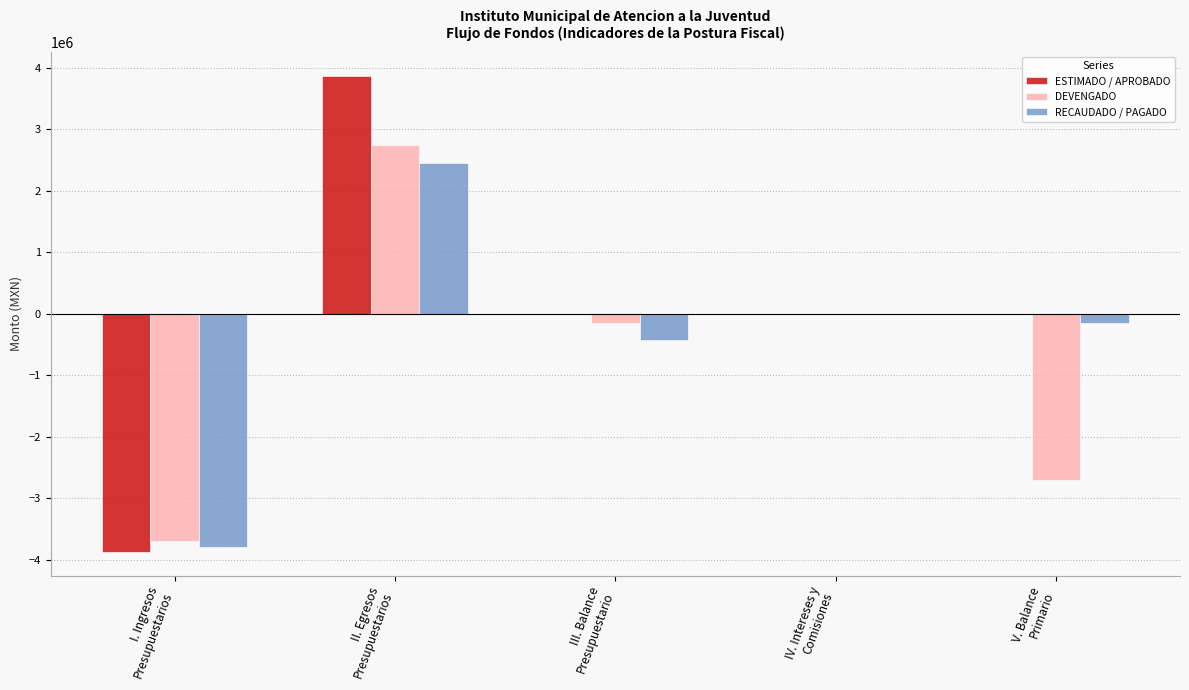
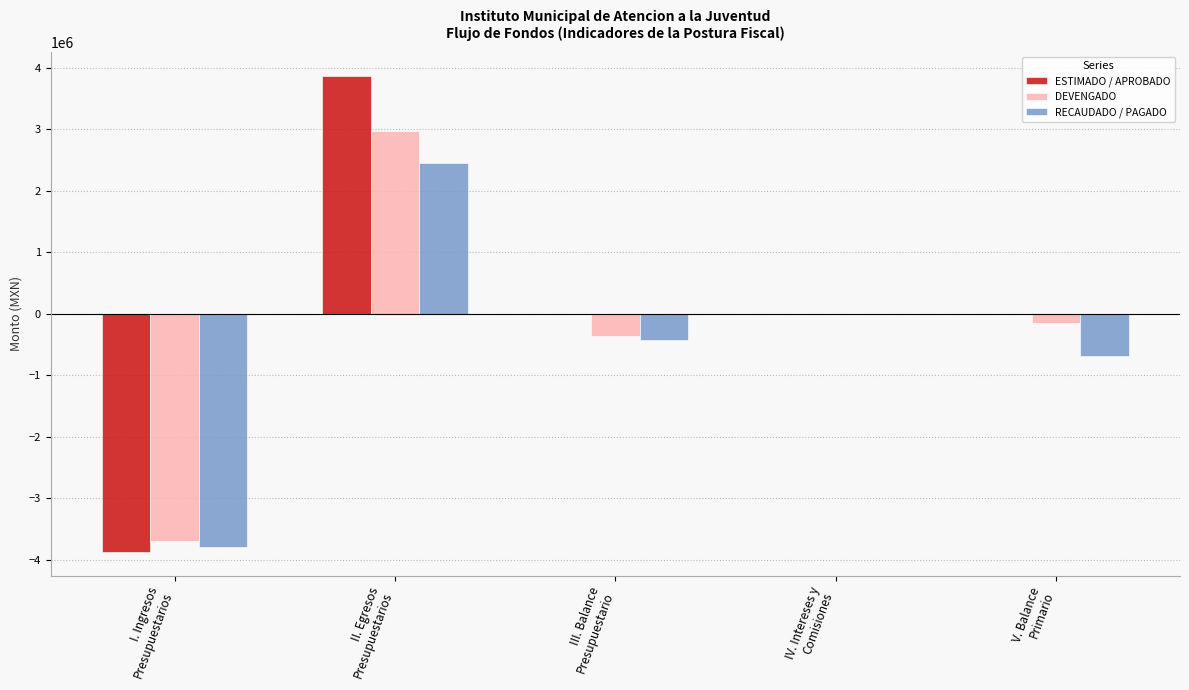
  {
    "ESTIMADO / APROBADO": {
      "I. Ingresos Presupuestarios": -3900000,
      "II. Egresos Presupuestarios": 3900000,
      "III. Balance Presupuestario": 0,
      "IV. Intereses y Comisiones": 0,
      "V. Balance Primario": 0
    },
    "DEVENGADO": {
      "I. Ingresos Presupuestarios": -3700000,
-     "II. Egresos Presupuestarios": 2700000,
-     "III. Balance Presupuestario": -200000,
+     "II. Egresos Presupuestarios": 3000000,
+     "III. Balance Presupuestario": -400000,
      "IV. Intereses y Comisiones": 0,
-     "V. Balance Primario": -2700000
+     "V. Balance Primario": -200000
    },
    "RECAUDADO / PAGADO": {
      "I. Ingresos Presupuestarios": -3800000,
      "II. Egresos Presupuestarios": 2400000,
      "III. Balance Presupuestario": -400000,
      "IV. Intereses y Comisiones": 0,
-     "V. Balance Primario": -200000
+     "V. Balance Primario": -700000
    }
  }
